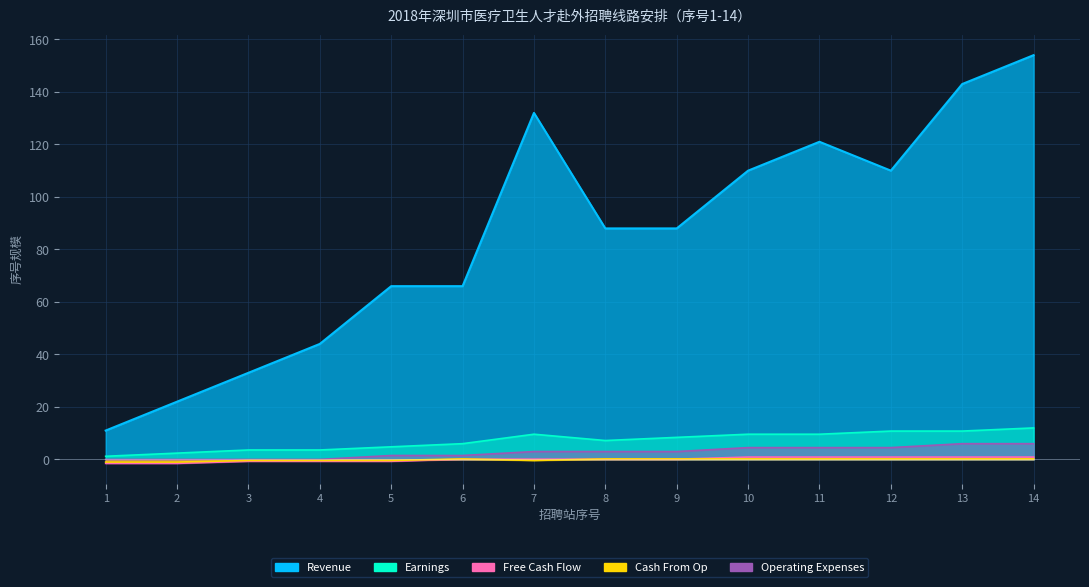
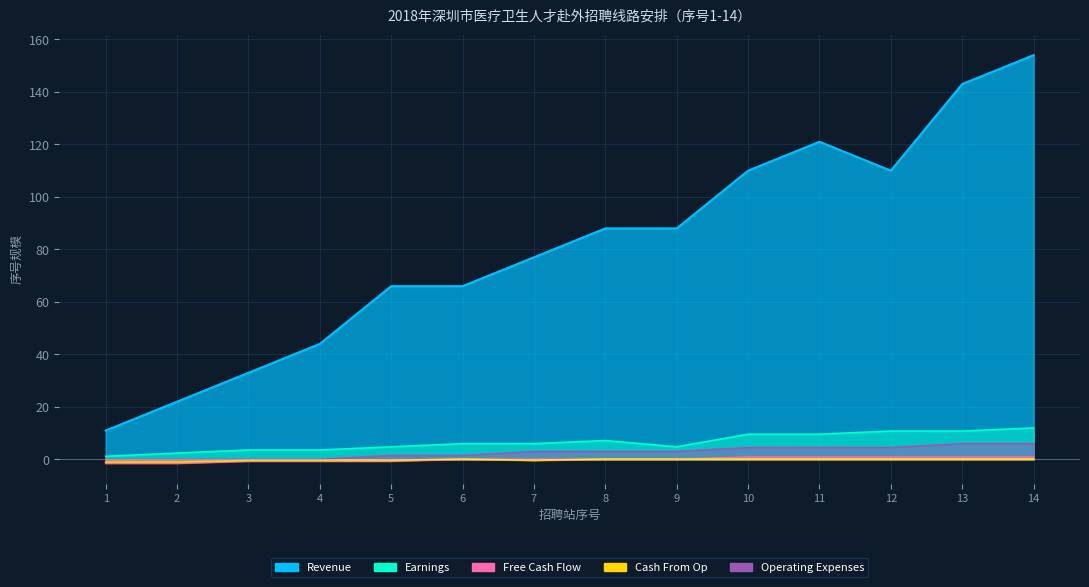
  {
    "Revenue": {
      "1": 11,
      "2": 22,
      "3": 33,
      "4": 44,
      "5": 66,
      "6": 66,
-     "7": 132,
+     "7": 77,
      "8": 88,
      "9": 88,
      "10": 110,
      "11": 121,
      "12": 110,
      "13": 143,
      "14": 154
    },
    "Earnings": {
      "1": 1,
      "2": 2,
      "3": 4,
      "4": 4,
      "5": 5,
      "6": 6,
-     "7": 10,
+     "7": 6,
      "8": 7,
-     "9": 8,
+     "9": 5,
      "10": 10,
      "11": 10,
      "12": 11,
      "13": 11,
      "14": 12
    }
  }
